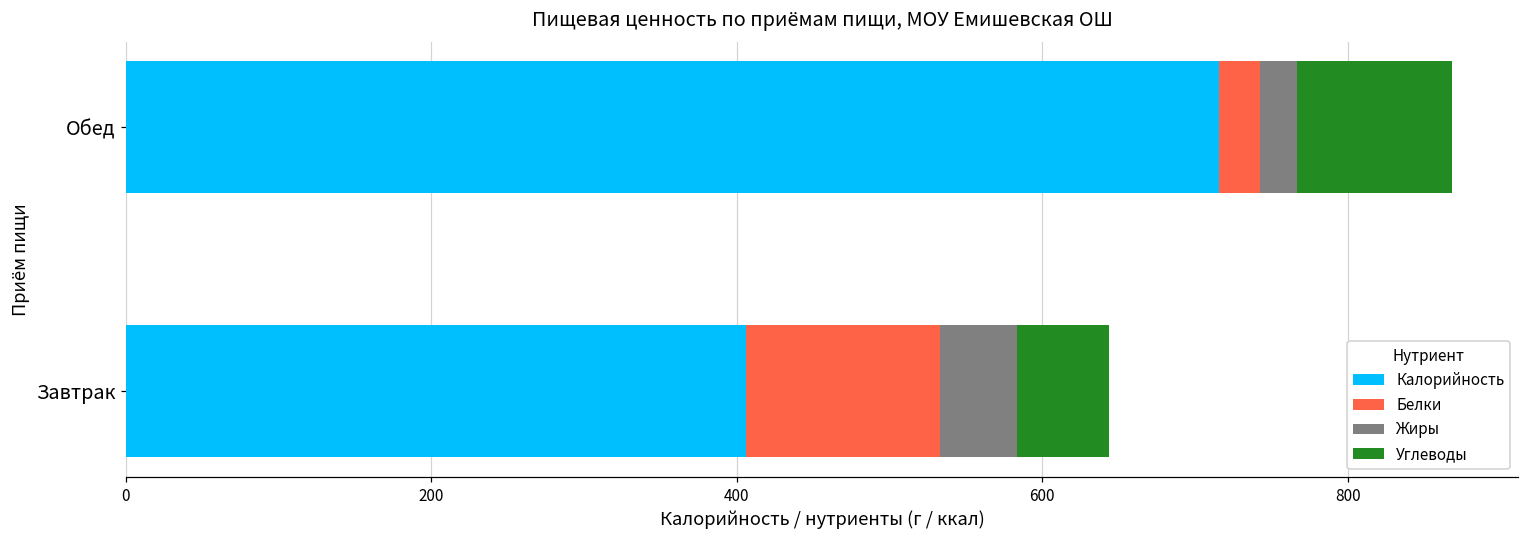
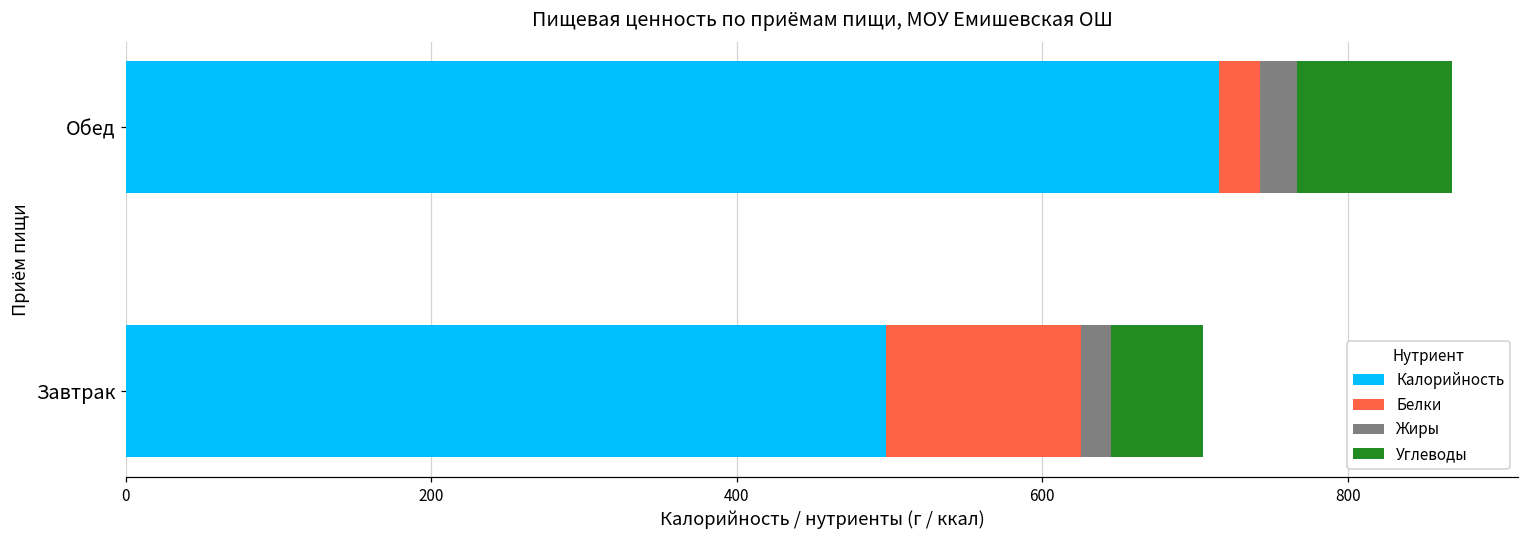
  {
    "Калорийность": {
      "Обед": 716,
-     "Завтрак": 406
+     "Завтрак": 498
    },
    "Белки": {
      "Обед": 27,
      "Завтрак": 127
    },
    "Жиры": {
      "Обед": 25,
-     "Завтрак": 50
+     "Завтрак": 20
    },
    "Углеводы": {
      "Обед": 101,
      "Завтрак": 60
    }
  }
